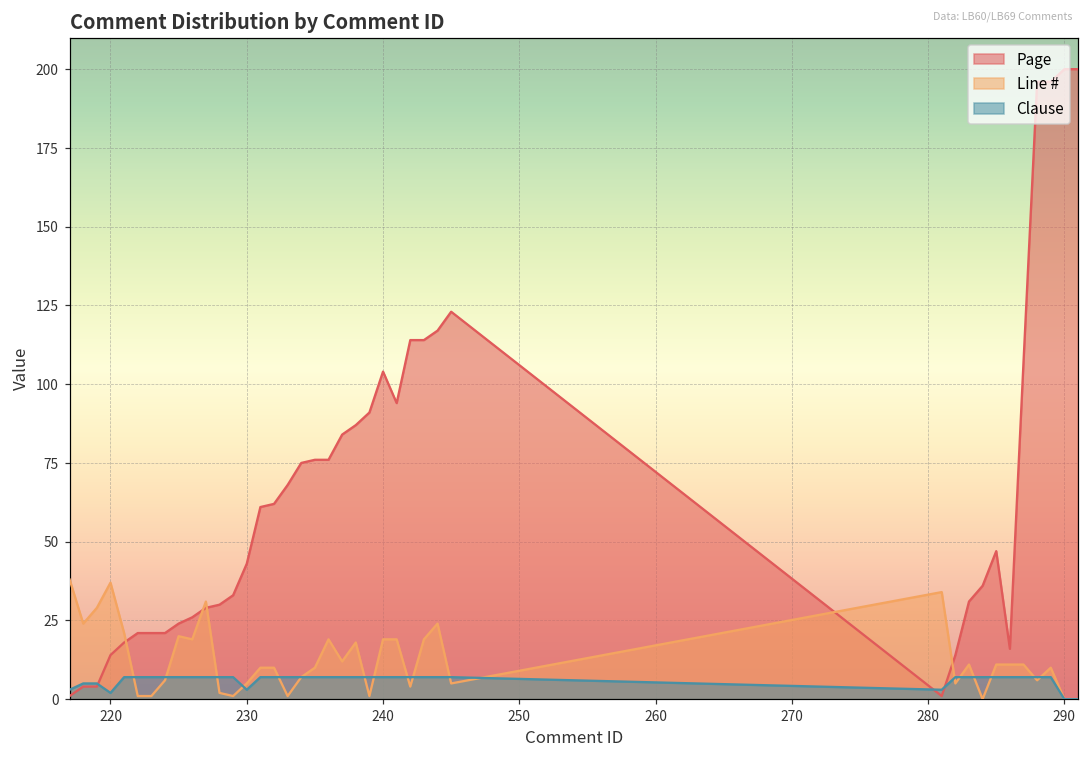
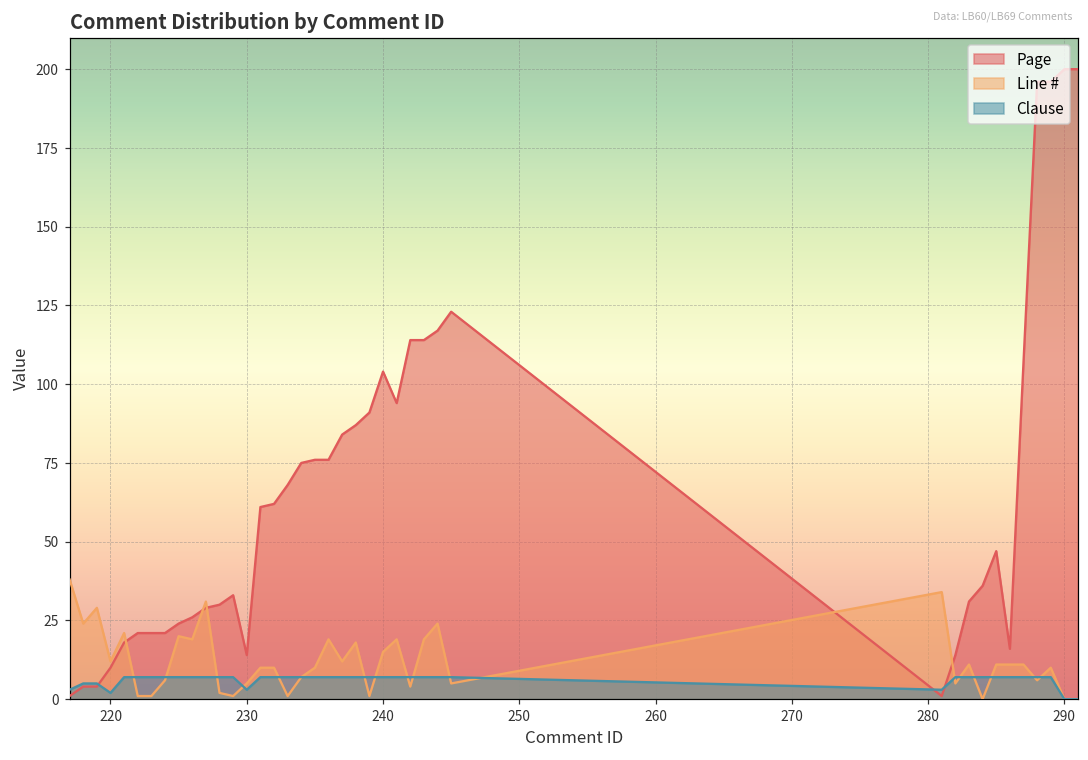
  {
    "Page": {
-     "220": 14,
-     "230": 43,
+     "220": 10,
+     "230": 14,
      "240": 104
    },
    "Line #": {
-     "220": 37,
+     "220": 12,
      "230": 5,
-     "240": 19
+     "240": 15
    },
    "Clause": {
      "220": 2,
      "230": 3,
      "240": 7
    }
  }
